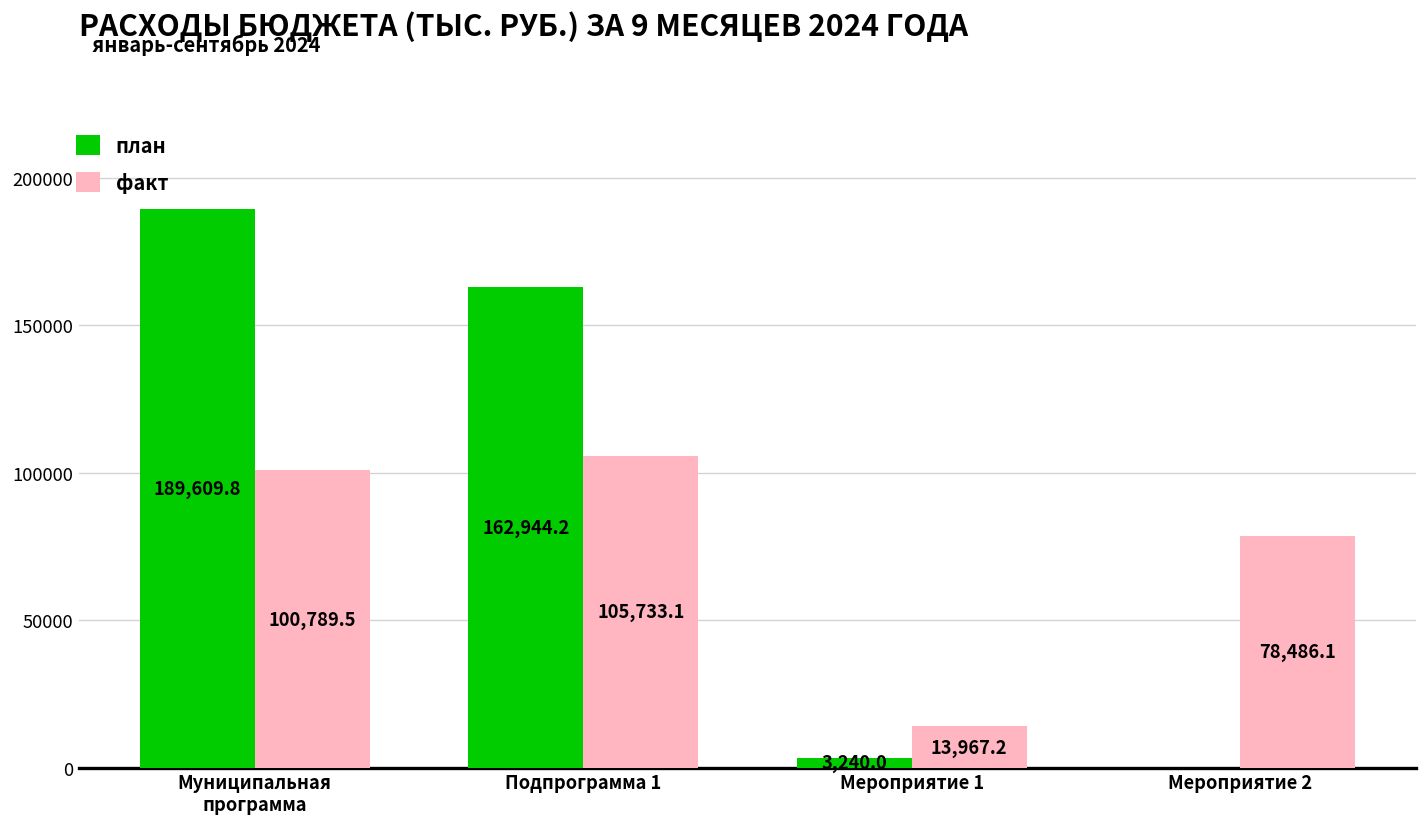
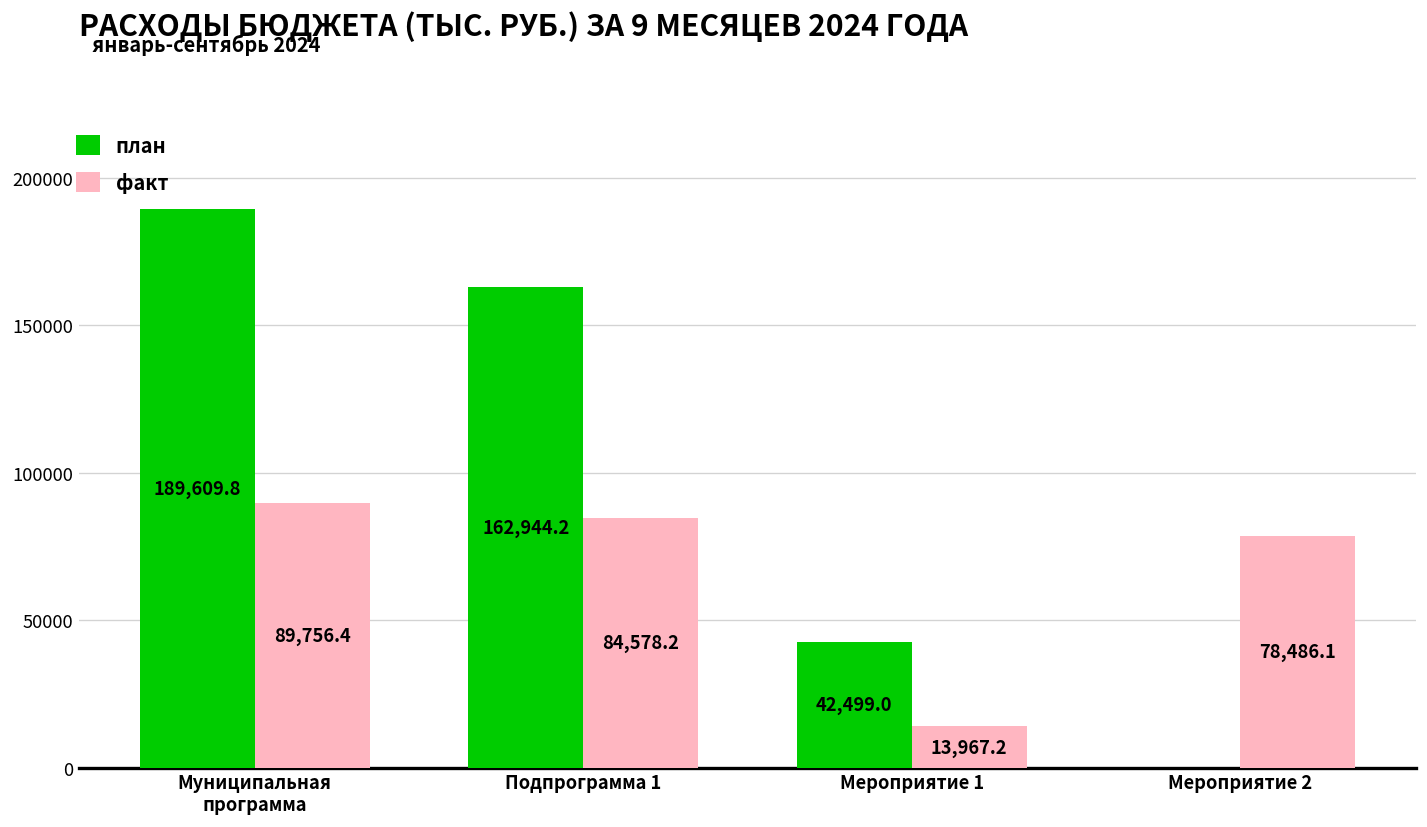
  {
    "план": {
      "Муниципальная программа": "189,609.8",
      "Подпрограмма 1": "162,944.2",
-     "Мероприятие 1": "3,240.0"
+     "Мероприятие 1": "42,499.0"
    },
    "факт": {
-     "Муниципальная программа": "100,789.5",
-     "Подпрограмма 1": "105,733.1",
+     "Муниципальная программа": "89,756.4",
+     "Подпрограмма 1": "84,578.2",
      "Мероприятие 1": "13,967.2",
      "Мероприятие 2": "78,486.1"
    }
  }
